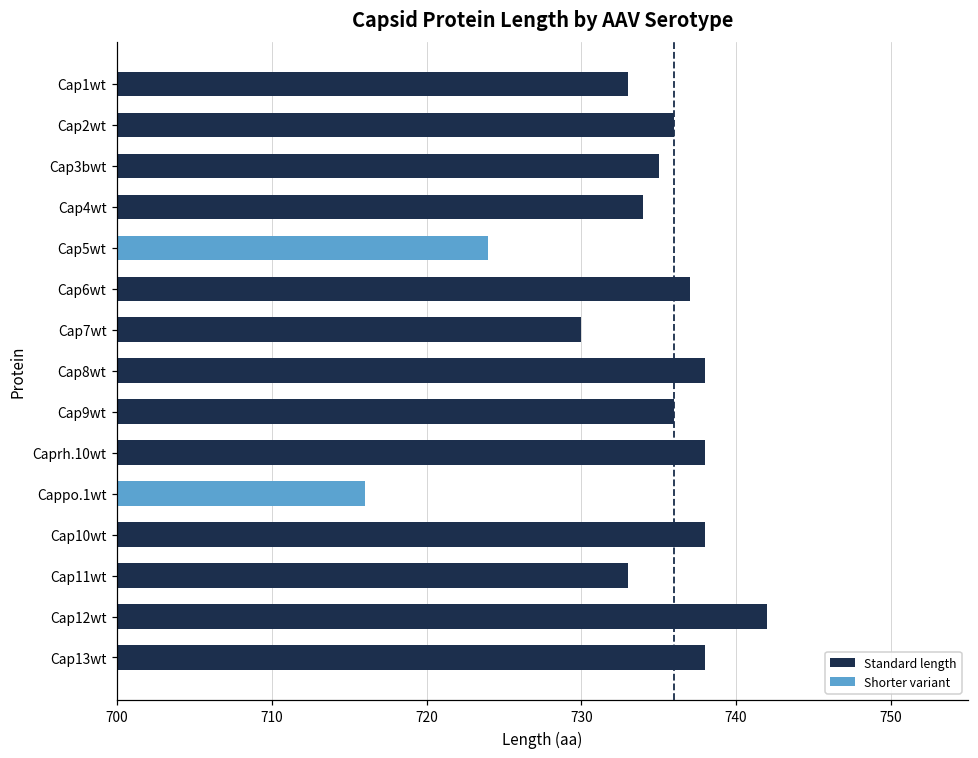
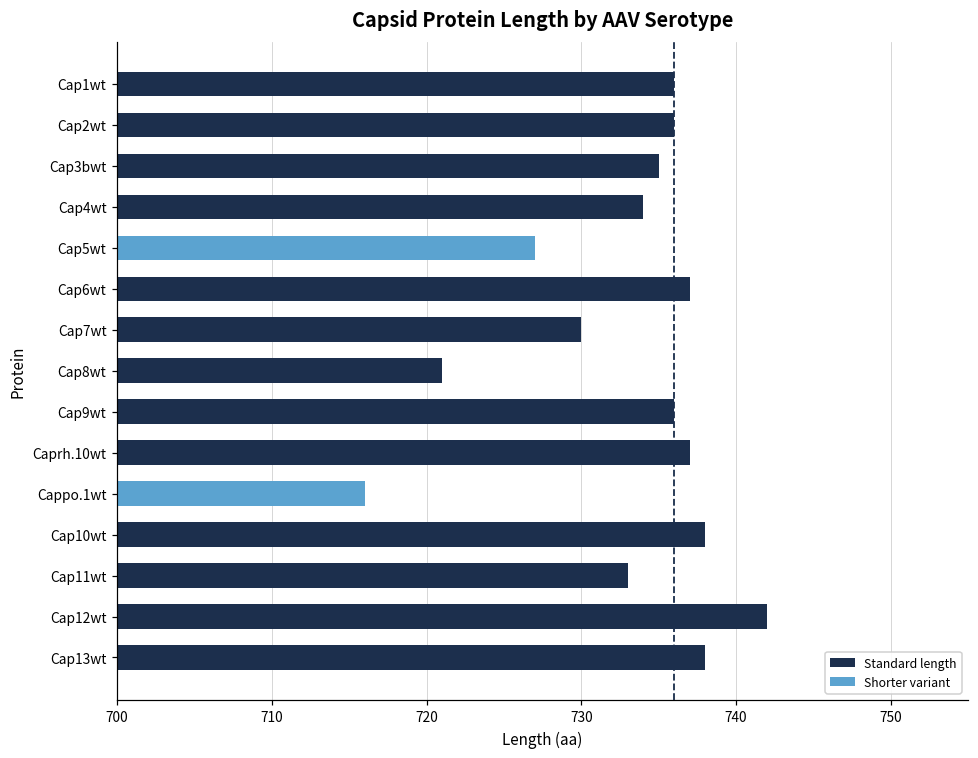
  {
-   "Cap1wt": 733,
+   "Cap1wt": 736,
    "Cap2wt": 736,
    "Cap3bwt": 735,
    "Cap4wt": 734,
-   "Cap5wt": 724,
+   "Cap5wt": 727,
    "Cap6wt": 737,
    "Cap7wt": 730,
-   "Cap8wt": 738,
+   "Cap8wt": 721,
    "Cap9wt": 736,
-   "Caprh.10wt": 738,
+   "Caprh.10wt": 737,
    "Cappo.1wt": 716,
    "Cap10wt": 738,
    "Cap11wt": 733,
    "Cap12wt": 742,
    "Cap13wt": 738
  }
